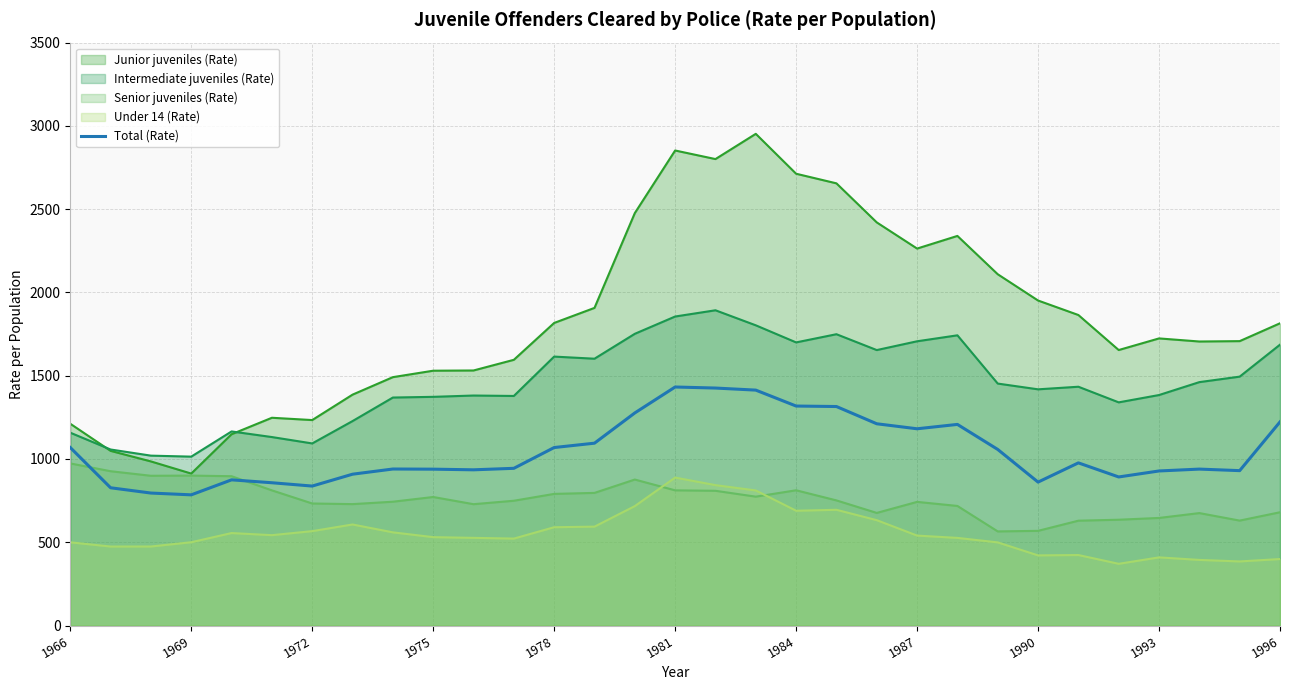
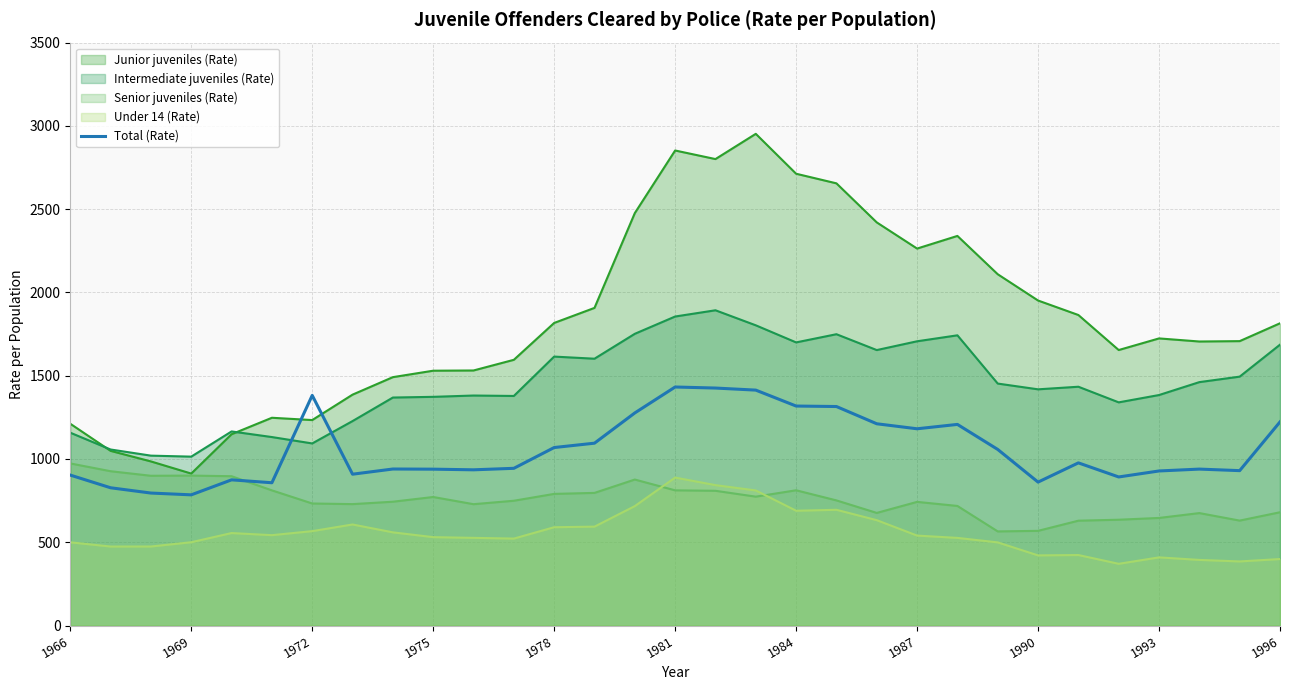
  {
    "Total (Rate)": {
-     "1966": 1070,
+     "1966": 900,
      "1969": 780,
-     "1972": 840,
+     "1972": 1380,
      "1975": 940,
      "1978": 1070,
      "1981": 1430,
      "1984": 1320,
      "1987": 1180,
      "1990": 860,
      "1993": 930,
      "1996": 1220
    }
  }
